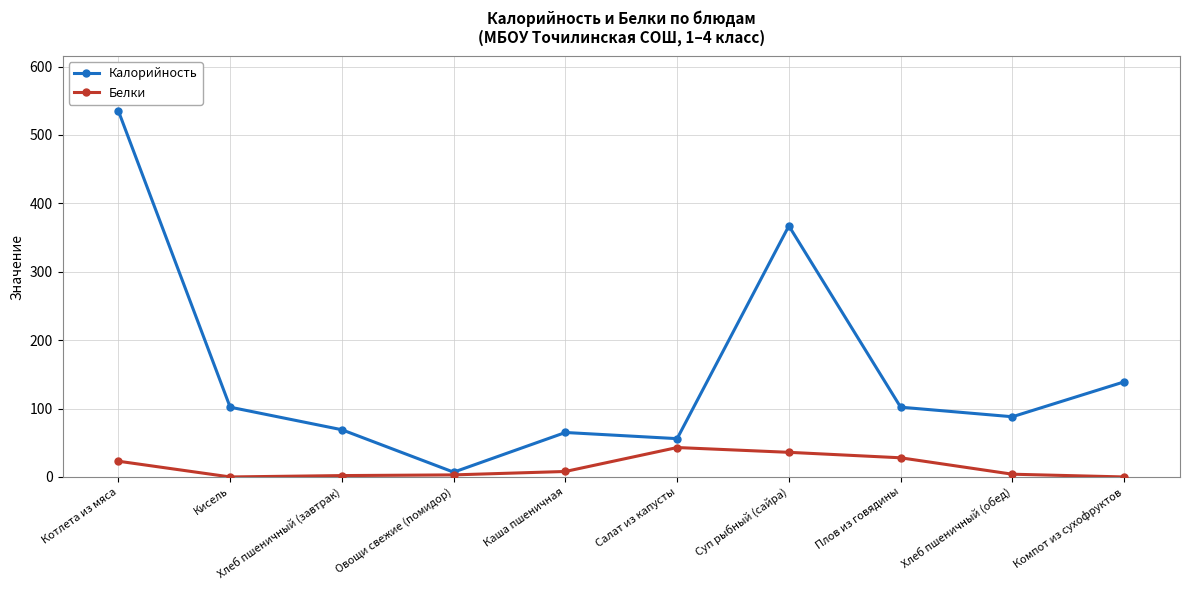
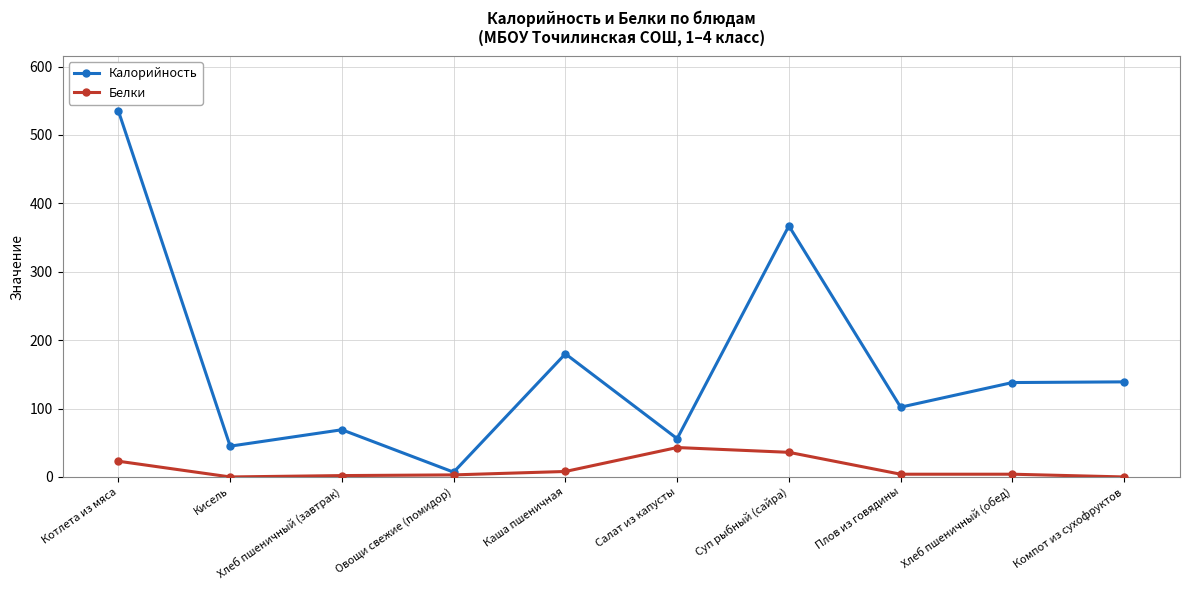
  {
    "Калорийность": {
      "Котлета из мяса": 540,
-     "Кисель": 100,
+     "Кисель": 50,
      "Хлеб пшеничный (завтрак)": 70,
      "Овощи свежие (помидор)": 10,
-     "Каша пшеничная": 70,
+     "Каша пшеничная": 180,
      "Салат из капусты": 60,
      "Суп рыбный (сайра)": 370,
      "Плов из говядины": 100,
-     "Хлеб пшеничный (обед)": 90,
+     "Хлеб пшеничный (обед)": 140,
      "Компот из сухофруктов": 140
    },
    "Белки": {
      "Котлета из мяса": 20,
      "Кисель": 0,
      "Хлеб пшеничный (завтрак)": 0,
      "Овощи свежие (помидор)": 0,
      "Каша пшеничная": 10,
      "Салат из капусты": 40,
      "Суп рыбный (сайра)": 40,
-     "Плов из говядины": 30,
+     "Плов из говядины": 0,
      "Хлеб пшеничный (обед)": 0,
      "Компот из сухофруктов": 0
    }
  }
